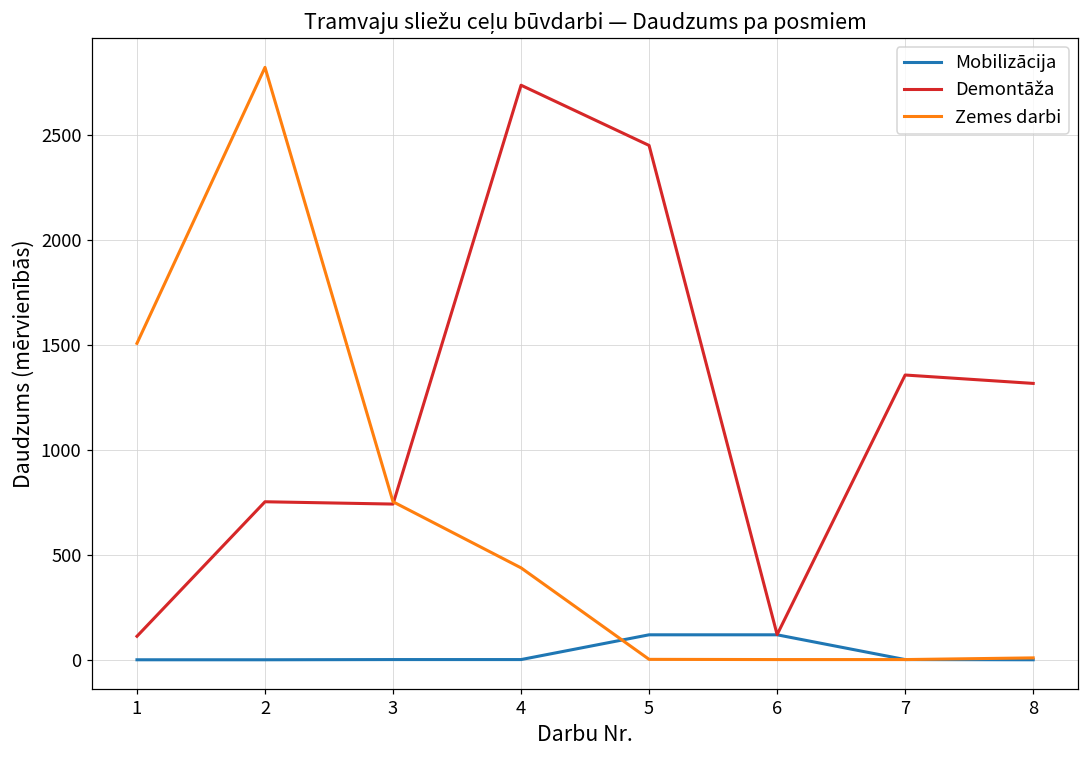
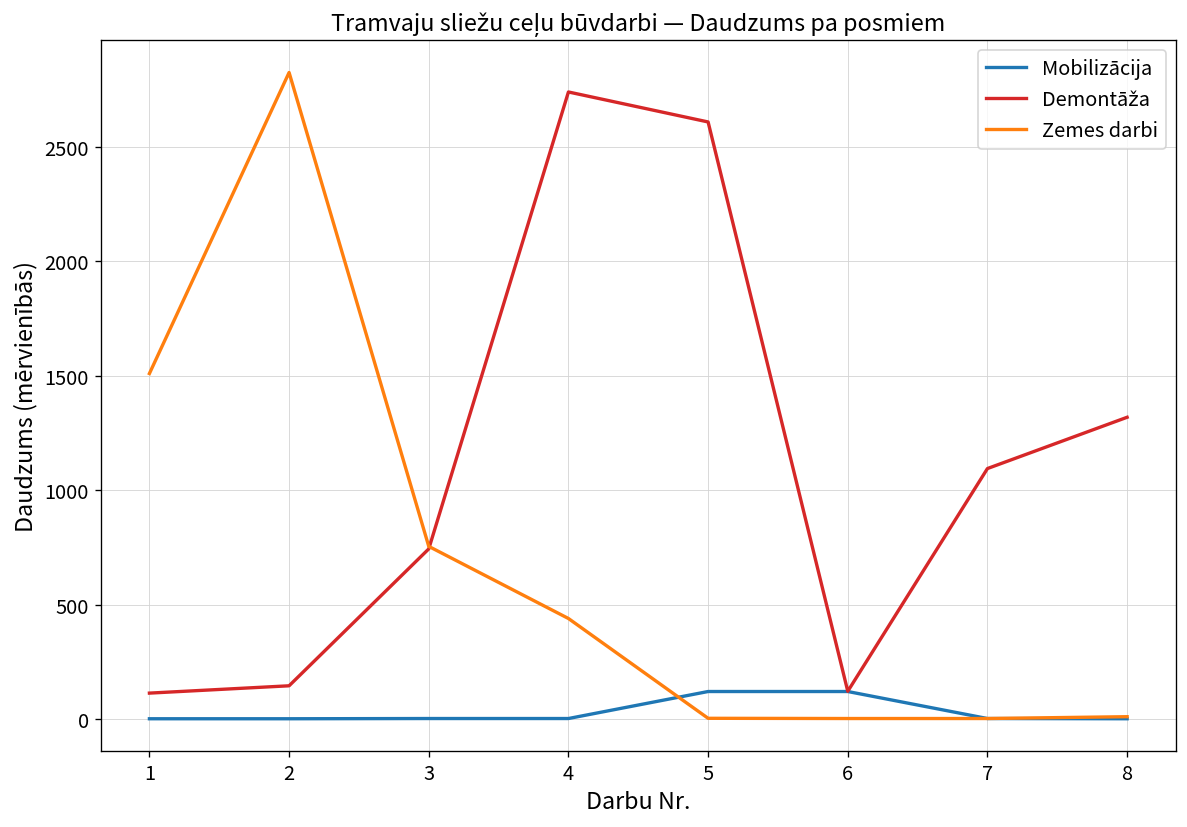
  {
    "Mobilizācija": {
      "1": 0,
      "2": 0,
      "3": 0,
      "4": 0,
      "5": 120
    },
    "Demontāža": {
      "1": 110,
-     "2": 750,
+     "2": 150,
      "4": 2740,
-     "5": 2450,
-     "7": 1360,
+     "5": 2610,
+     "7": 1090,
      "8": 1320
    },
    "Zemes darbi": {
      "1": 1510,
      "2": 2820,
      "4": 440,
      "5": 0,
      "6": 0
    }
  }
